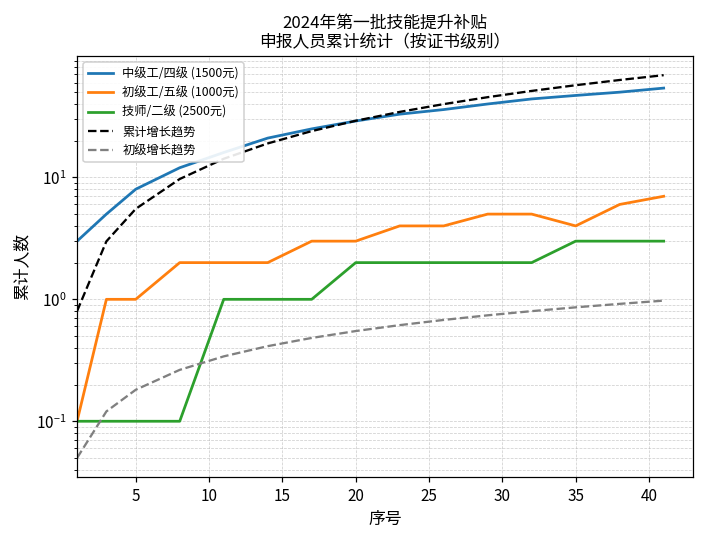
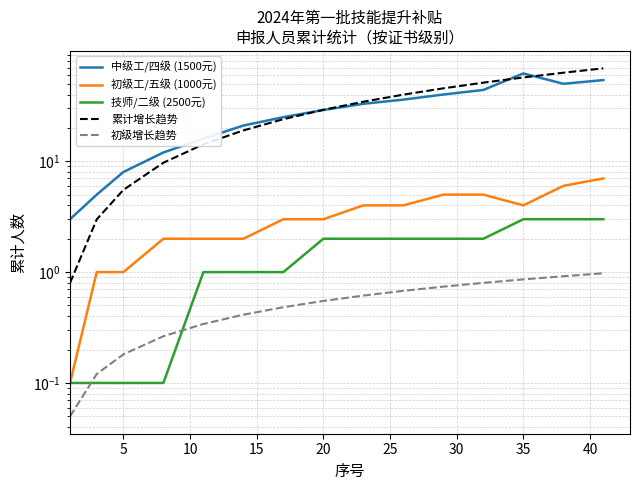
  {
    "中级工/四级 (1500元)": {
      "5": 8,
-     "35": 47
+     "35": 60
    },
    "初级工/五级 (1000元)": {
      "5": 1,
      "20": 3,
      "35": 4
    },
    "技师/二级 (2500元)": {
      "5": 0.10,
      "20": 2,
      "35": 3
    },
    "累计增长趋势": {
      "5": 6,
      "35": 60
    },
    "初级增长趋势": {
      "5": 0.18,
      "20": 0.5,
      "35": 0.9
    }
  }
